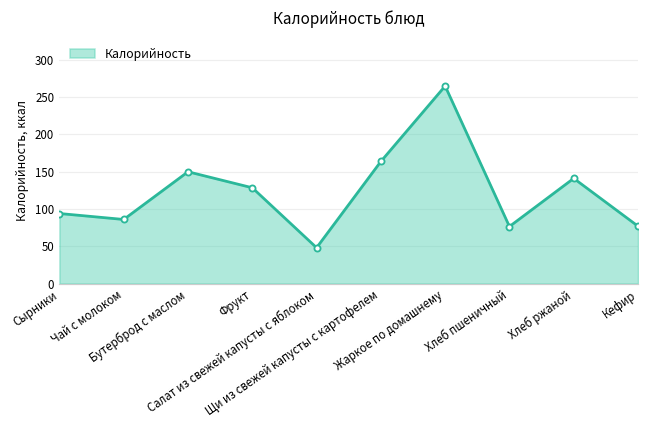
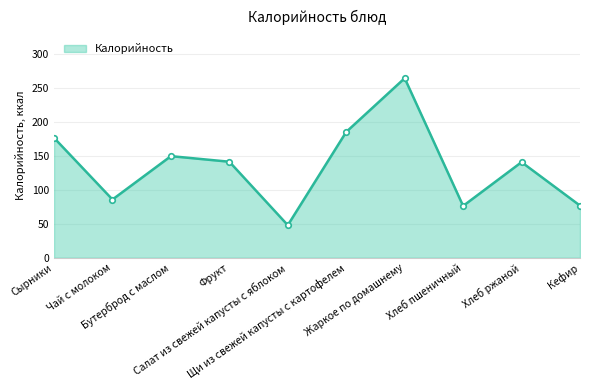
  {
-   "Сырники": 90,
+   "Сырники": 180,
    "Чай с молоком": 90,
    "Бутерброд с маслом": 150,
-   "Фрукт": 130,
+   "Фрукт": 140,
    "Салат из свежей капусты с яблоком": 50,
-   "Щи из свежей капусты с картофелем": 160,
+   "Щи из свежей капусты с картофелем": 190,
    "Жаркое по домашнему": 270,
    "Хлеб пшеничный": 80,
    "Хлеб ржаной": 140,
    "Кефир": 80
  }
